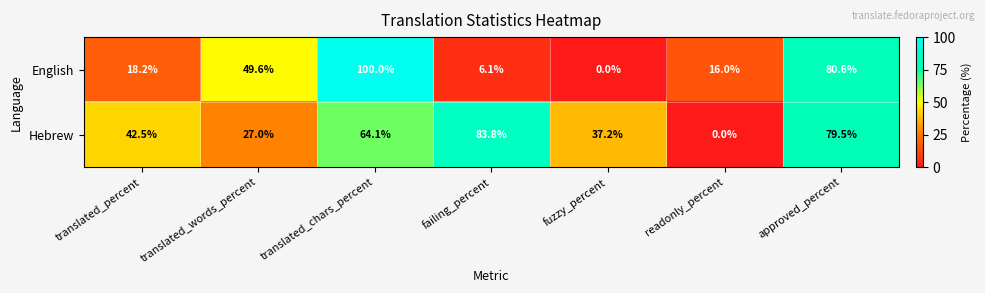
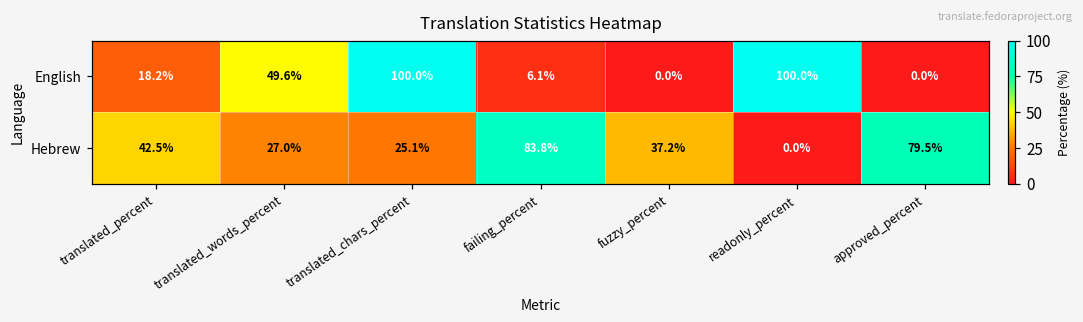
  {
    "English": {
      "translated_percent": "18.2%",
      "translated_words_percent": "49.6%",
      "translated_chars_percent": "100.0%",
      "failing_percent": "6.1%",
      "fuzzy_percent": "0.0%",
-     "readonly_percent": "16.0%",
-     "approved_percent": "80.6%"
+     "readonly_percent": "100.0%",
+     "approved_percent": "0.0%"
    },
    "Hebrew": {
      "translated_percent": "42.5%",
      "translated_words_percent": "27.0%",
-     "translated_chars_percent": "64.1%",
+     "translated_chars_percent": "25.1%",
      "failing_percent": "83.8%",
      "fuzzy_percent": "37.2%",
      "readonly_percent": "0.0%",
      "approved_percent": "79.5%"
    }
  }
